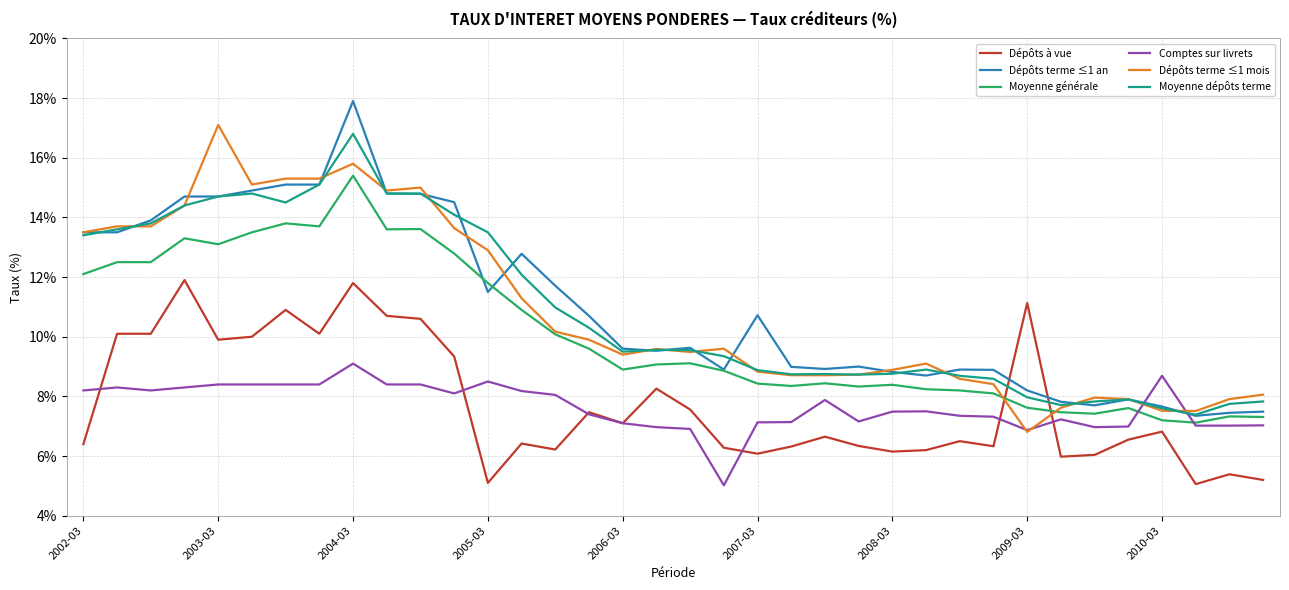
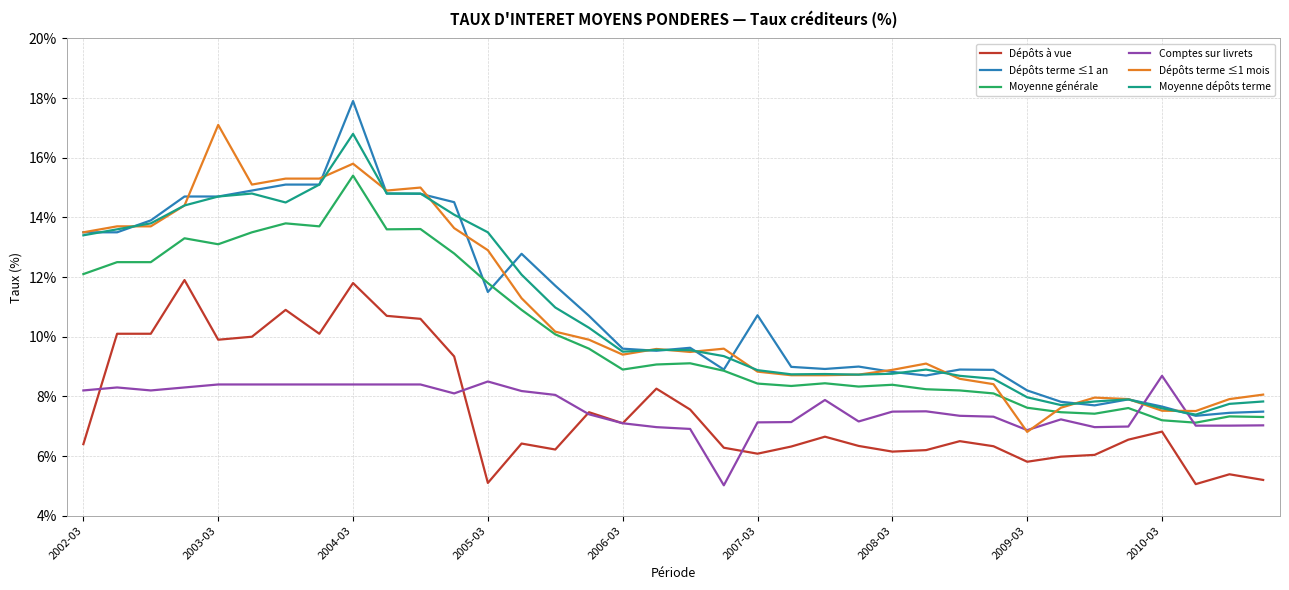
  {
    "Dépôts à vue": {
      "2002-03": "6.4%",
      "2003-03": "9.9%",
      "2004-03": "11.8%",
      "2005-03": "5.1%",
      "2007-03": "6.1%",
      "2008-03": "6.2%",
-     "2009-03": "11.1%",
+     "2009-03": "5.8%",
      "2010-03": "6.8%"
    },
    "Dépôts terme ≤1 an": {
      "2004-03": "17.9%",
      "2005-03": "11.5%",
      "2006-03": "9.6%",
      "2007-03": "10.7%",
      "2009-03": "8.2%"
    },
    "Comptes sur livrets": {
      "2002-03": "8.2%",
      "2003-03": "8.4%",
-     "2004-03": "9.1%",
+     "2004-03": "8.4%",
      "2005-03": "8.5%",
      "2007-03": "7.1%",
      "2008-03": "7.5%",
      "2010-03": "8.7%"
    },
    "Dépôts terme ≤1 mois": {
      "2003-03": "17.1%",
      "2004-03": "15.8%",
      "2005-03": "12.9%",
      "2006-03": "9.4%"
    }
  }
